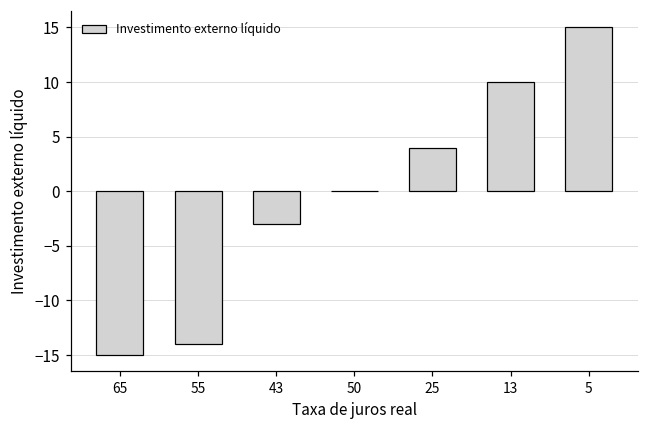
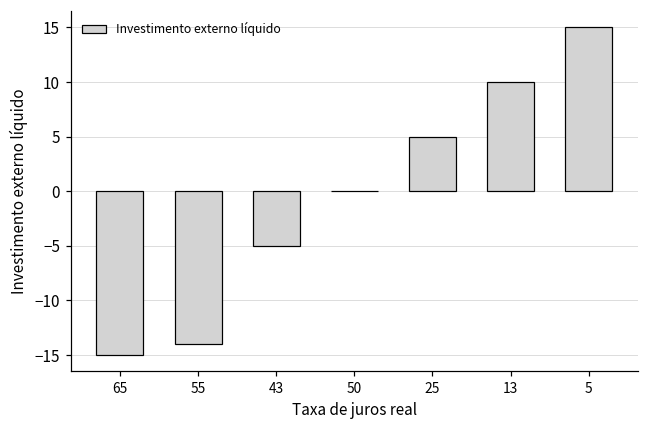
  {
    "65": -15,
    "55": -14,
-   "43": -3,
+   "43": -5,
    "50": 0,
-   "25": 4,
+   "25": 5,
    "13": 10,
    "5": 15
  }
